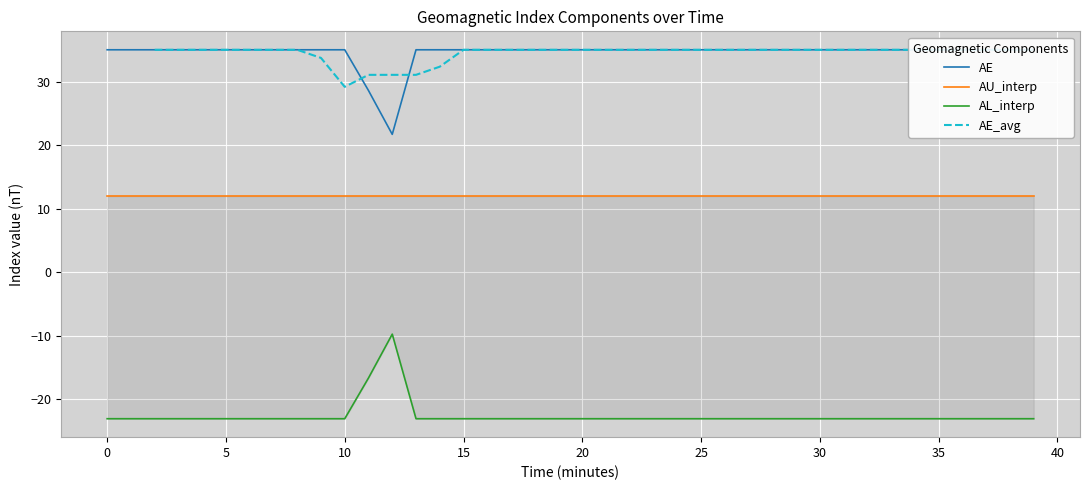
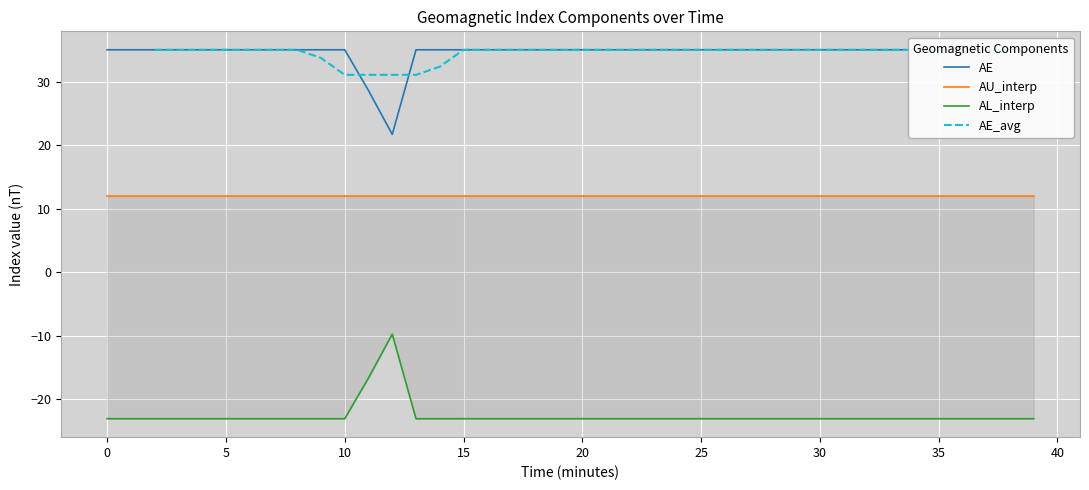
  {
    "AE": {
      "0": 35,
      "10": 35
    },
    "AU_interp": {
      "0": 12,
      "5": 12,
      "10": 12,
      "15": 12,
      "20": 12,
      "25": 12,
      "30": 12,
      "35": 12
    },
    "AL_interp": {
      "0": -23,
      "5": -23,
      "10": -23,
      "15": -23,
      "20": -23,
      "25": -23,
      "30": -23,
      "35": -23
    },
    "AE_avg": {
-     "10": 29
+     "10": 31
    }
  }
